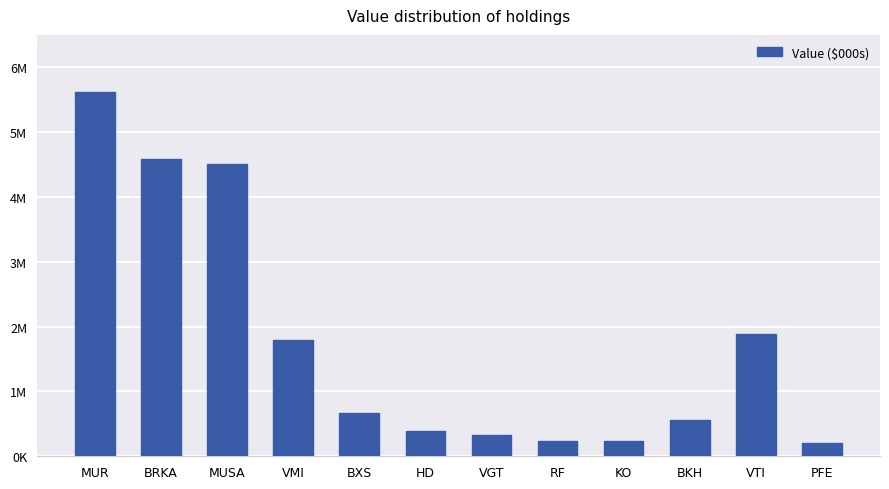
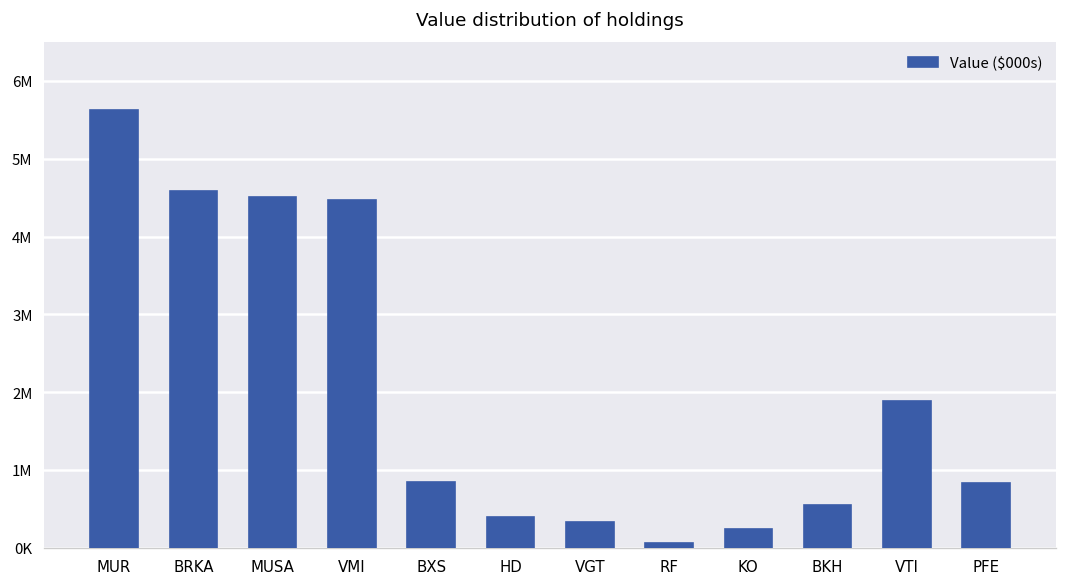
  {
    "MUR": 5600000,
    "BRKA": 4600000,
    "MUSA": 4500000,
-   "VMI": 1800000,
-   "BXS": 700000,
+   "VMI": 4500000,
+   "BXS": 800000,
    "HD": 400000,
    "VGT": 300000,
-   "RF": 200000,
+   "RF": 100000,
    "KO": 200000,
    "BKH": 600000,
    "VTI": 1900000,
-   "PFE": 200000
+   "PFE": 800000
  }
